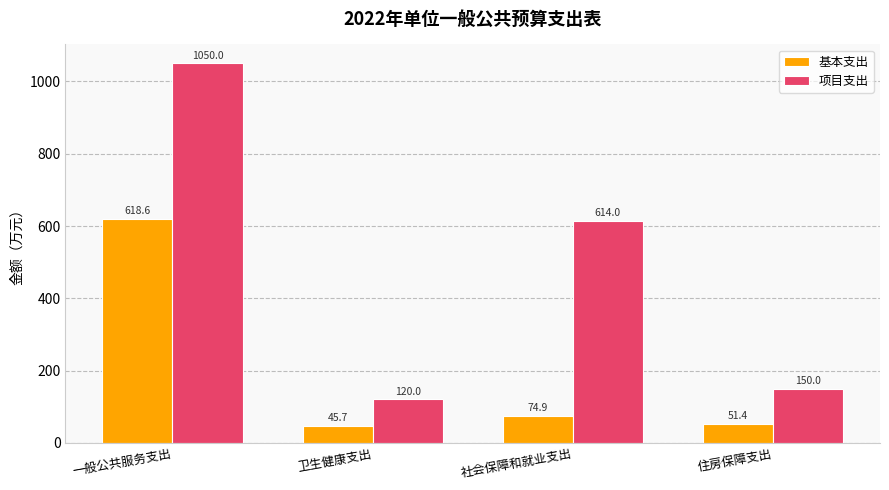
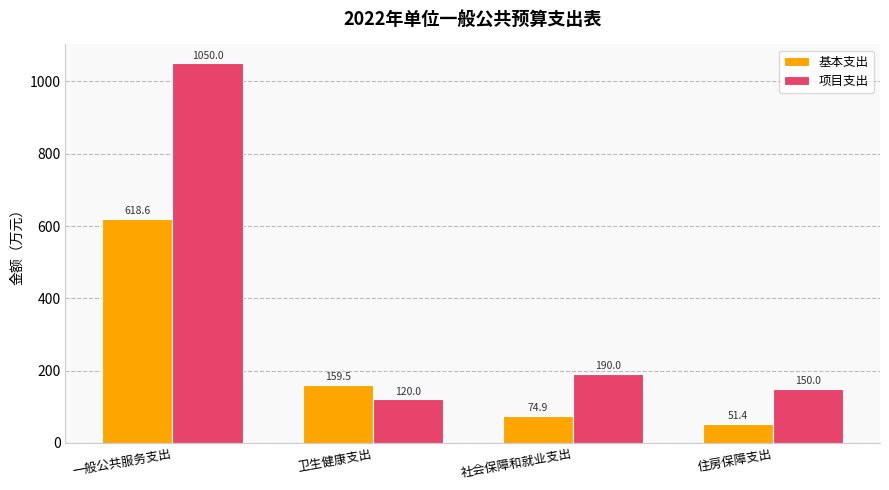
  {
    "基本支出": {
      "一般公共服务支出": 618.6,
-     "卫生健康支出": 45.7,
+     "卫生健康支出": 159.5,
      "社会保障和就业支出": 74.9,
      "住房保障支出": 51.4
    },
    "项目支出": {
      "一般公共服务支出": 1050.0,
      "卫生健康支出": 120.0,
-     "社会保障和就业支出": 614.0,
+     "社会保障和就业支出": 190.0,
      "住房保障支出": 150.0
    }
  }
